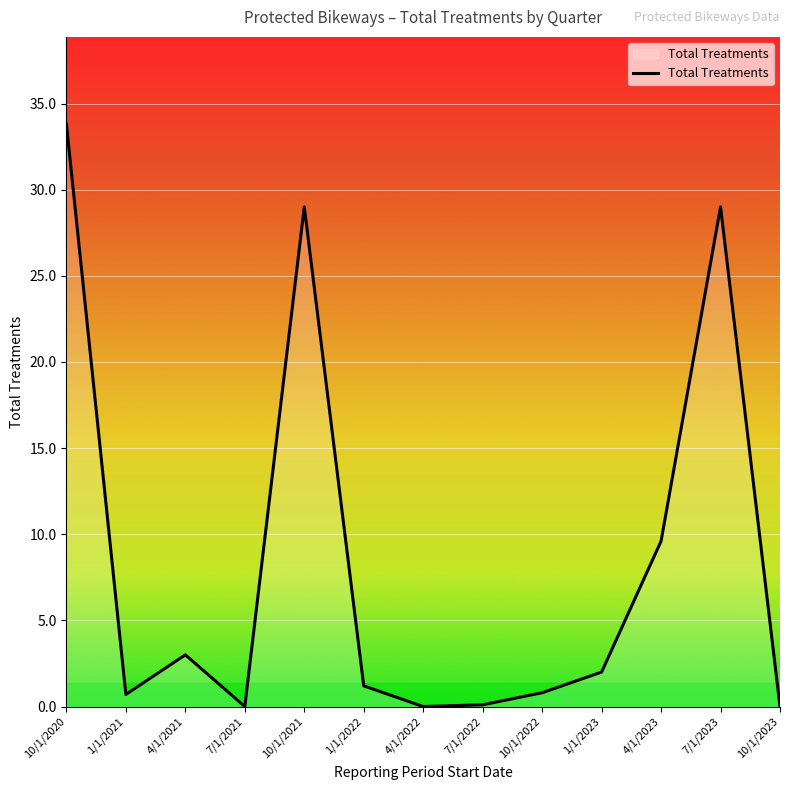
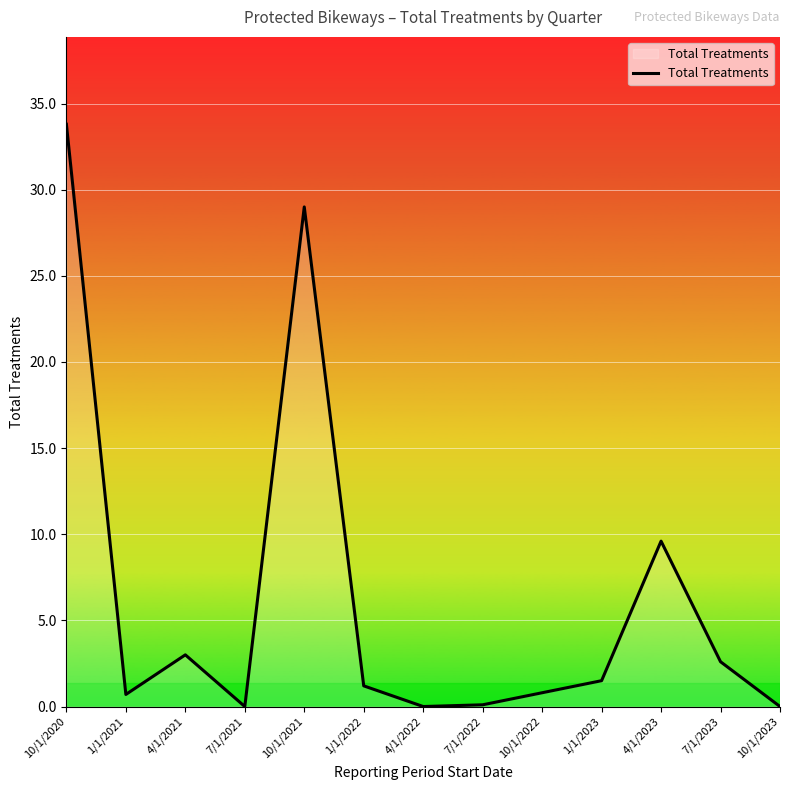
  {
    "10/1/2020": 33.8,
    "4/1/2021": 3.0,
    "10/1/2021": 29.0,
-   "1/1/2023": 2.0,
+   "1/1/2023": 1.5,
    "4/1/2023": 9.6,
-   "7/1/2023": 29.0
+   "7/1/2023": 2.6
  }
